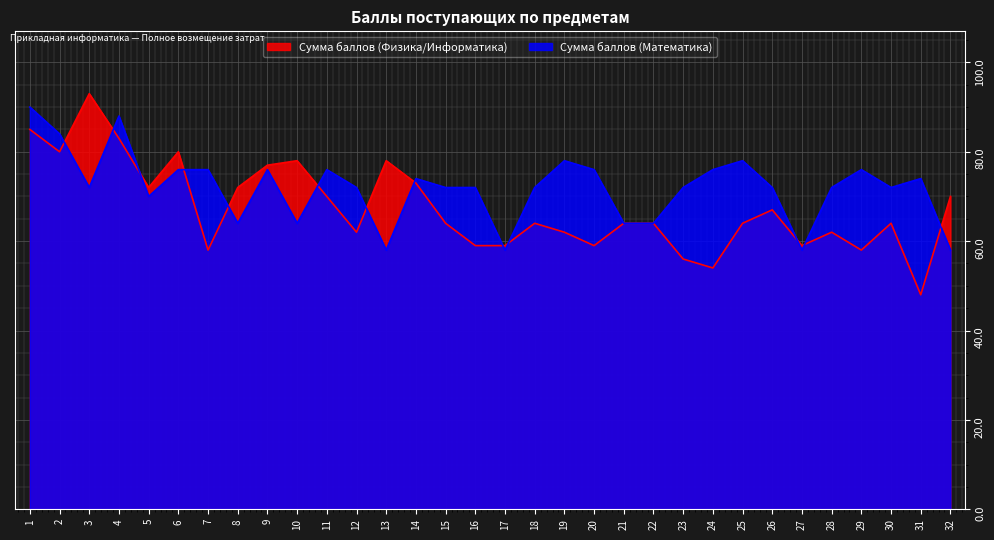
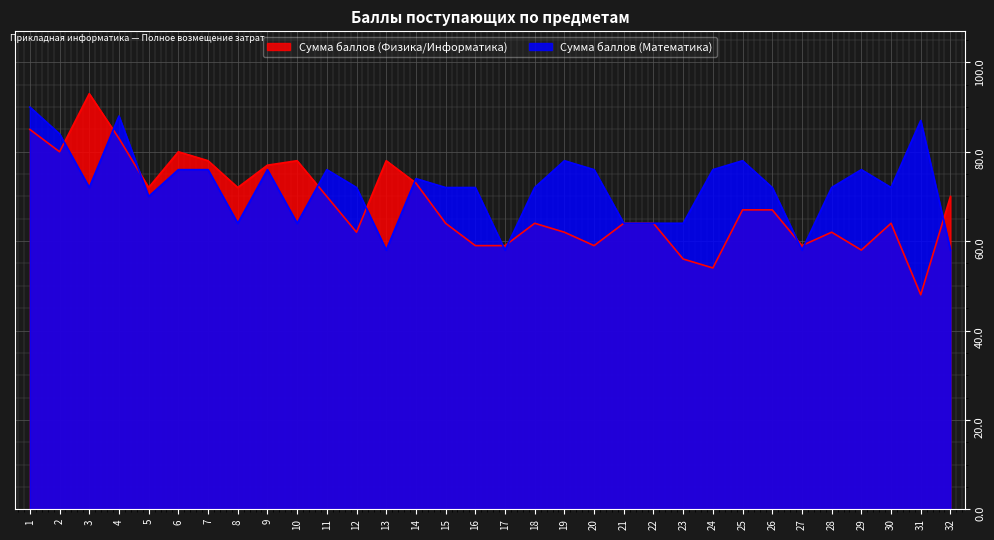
  {
    "Сумма баллов (Физика/Информатика)": {
      "1": 85,
      "2": 80,
      "3": 93,
      "4": 83,
      "5": 72,
      "6": 80,
-     "7": 58,
+     "7": 78,
      "8": 72,
      "9": 77,
      "10": 78,
      "11": 70,
      "12": 62,
      "13": 78,
      "14": 73,
      "15": 64,
      "16": 59,
      "17": 59,
      "18": 64,
      "19": 62,
      "20": 59,
      "23": 56,
      "24": 54,
-     "25": 64,
+     "25": 67,
      "26": 67,
      "27": 59,
      "28": 62,
      "29": 58,
      "30": 64,
      "31": 48,
      "32": 70
    },
    "Сумма баллов (Математика)": {
      "1": 90,
      "2": 84,
      "3": 72,
      "4": 88,
      "5": 70,
      "6": 76,
      "7": 76,
      "8": 64,
      "9": 76,
      "10": 64,
      "11": 76,
      "12": 72,
      "13": 58,
      "14": 74,
      "15": 72,
      "16": 72,
      "17": 58,
      "18": 72,
      "19": 78,
      "20": 76,
-     "23": 72,
+     "23": 64,
      "24": 76,
      "25": 78,
      "26": 72,
      "27": 58,
      "28": 72,
      "29": 76,
      "30": 72,
-     "31": 74,
+     "31": 87,
      "32": 58
    }
  }
